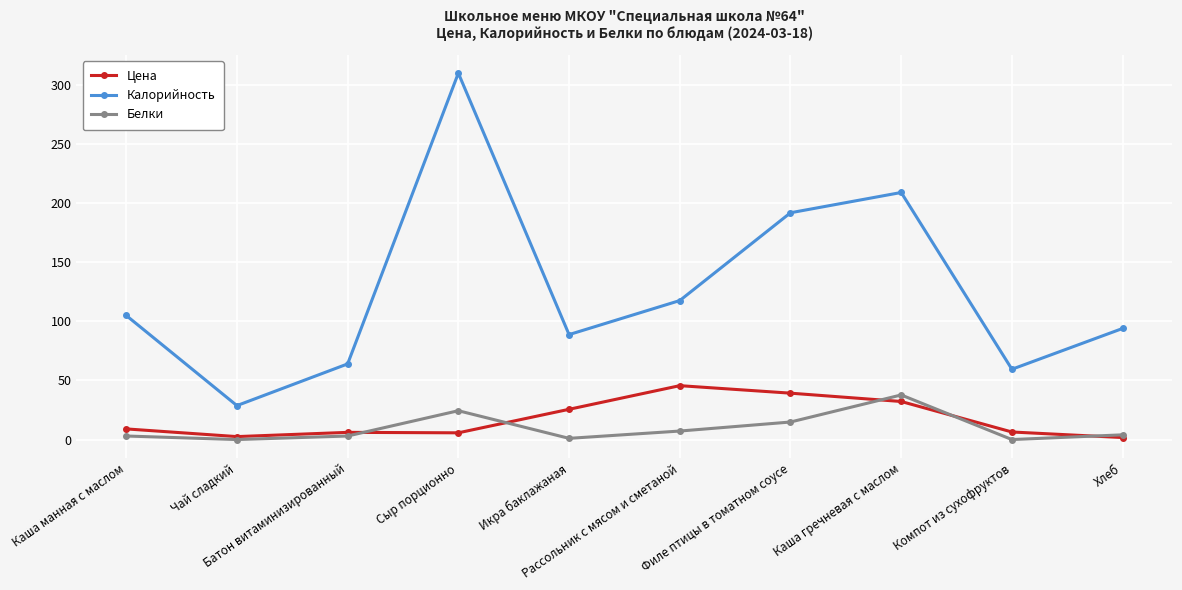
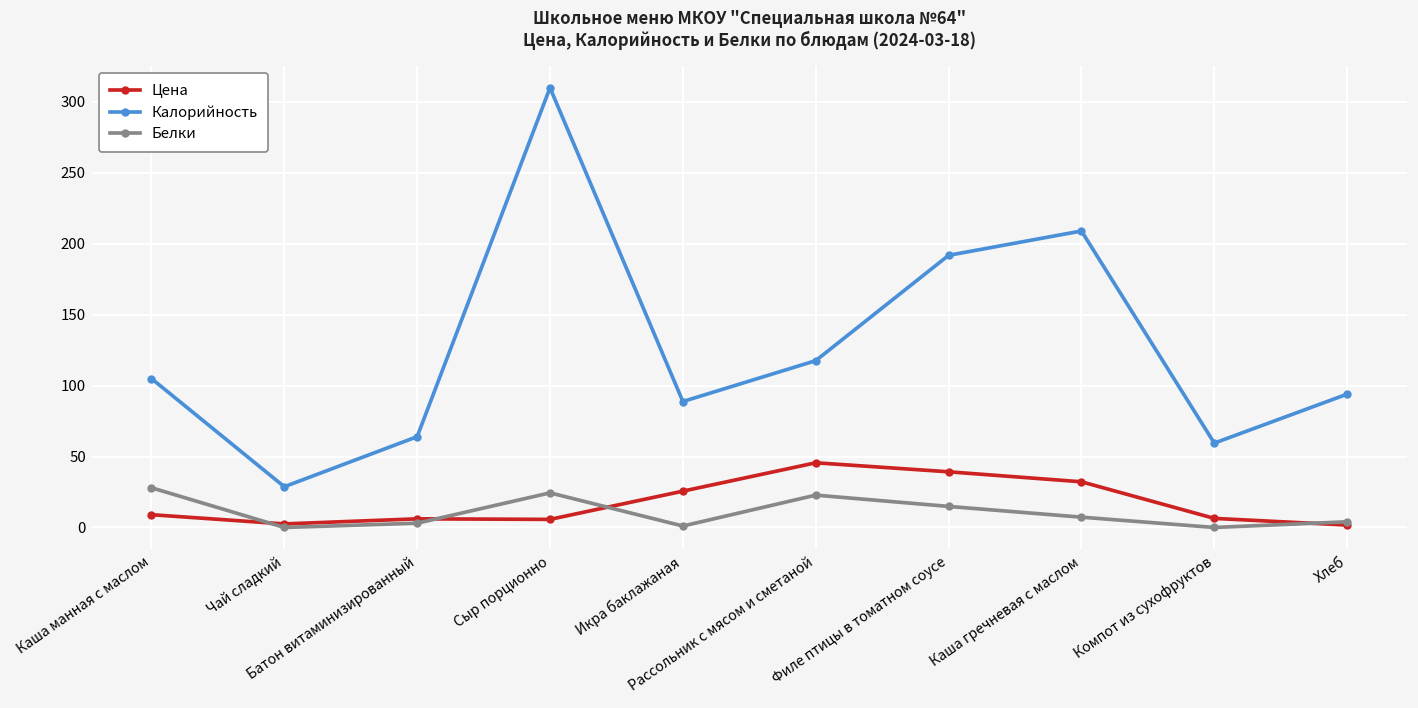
  {
    "Цена": {
      "Каша манная с маслом": 9,
      "Чай сладкий": 3,
      "Батон витаминизированный": 6,
      "Сыр порционно": 6,
      "Икра баклажаная": 26,
      "Рассольник с мясом и сметаной": 46,
      "Филе птицы в томатном соусе": 39,
      "Каша гречневая с маслом": 32,
      "Компот из сухофруктов": 6,
      "Хлеб": 2
    },
    "Калорийность": {
      "Каша манная с маслом": 105,
      "Чай сладкий": 29,
      "Батон витаминизированный": 64,
      "Сыр порционно": 310,
      "Икра баклажаная": 89,
      "Рассольник с мясом и сметаной": 118,
      "Филе птицы в томатном соусе": 192,
      "Каша гречневая с маслом": 209,
      "Компот из сухофруктов": 59,
      "Хлеб": 94
    },
    "Белки": {
-     "Каша манная с маслом": 3,
+     "Каша манная с маслом": 28,
      "Чай сладкий": 0,
      "Батон витаминизированный": 3,
      "Сыр порционно": 24,
      "Икра баклажаная": 1,
-     "Рассольник с мясом и сметаной": 7,
+     "Рассольник с мясом и сметаной": 23,
      "Филе птицы в томатном соусе": 15,
-     "Каша гречневая с маслом": 38,
+     "Каша гречневая с маслом": 7,
      "Компот из сухофруктов": 0,
      "Хлеб": 4
    }
  }
